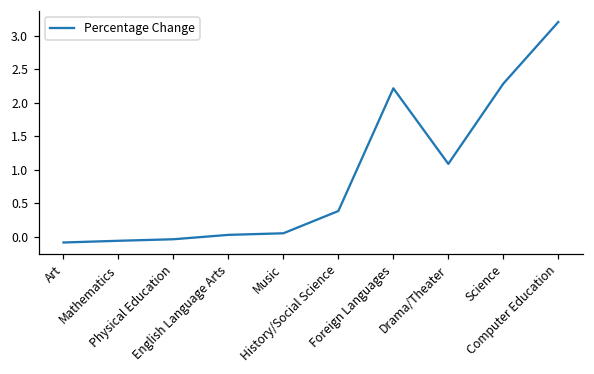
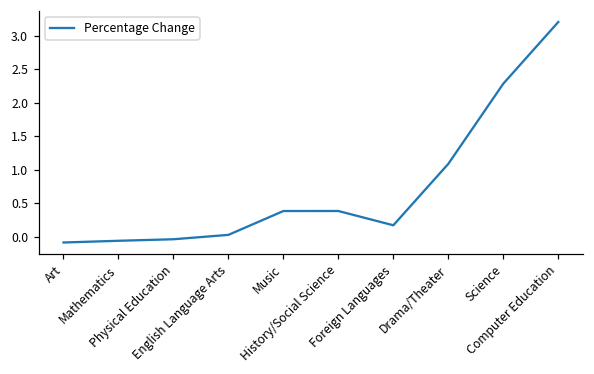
  {
    "Art": -0.1,
    "Mathematics": -0.1,
    "Physical Education": 0.0,
    "English Language Arts": 0.0,
-   "Music": 0.0,
+   "Music": 0.4,
    "History/Social Science": 0.4,
-   "Foreign Languages": 2.2,
+   "Foreign Languages": 0.2,
    "Drama/Theater": 1.1,
    "Science": 2.3,
    "Computer Education": 3.2
  }
